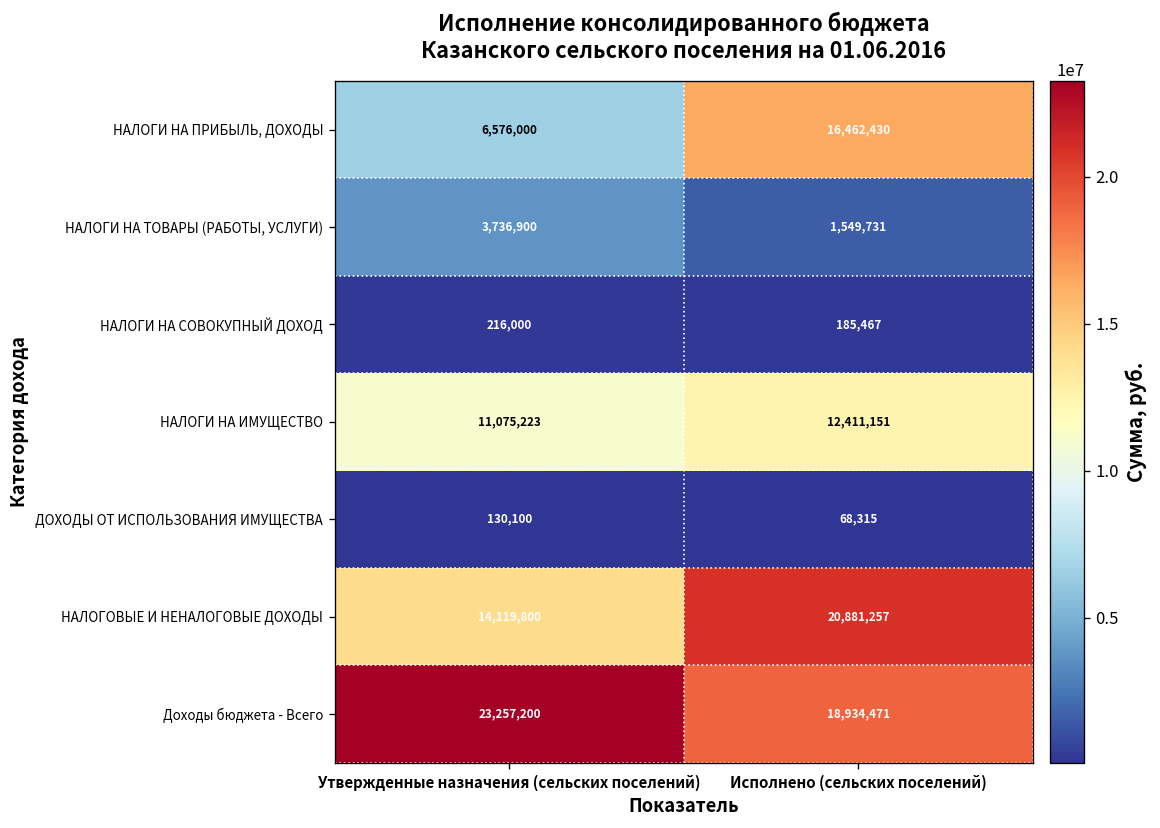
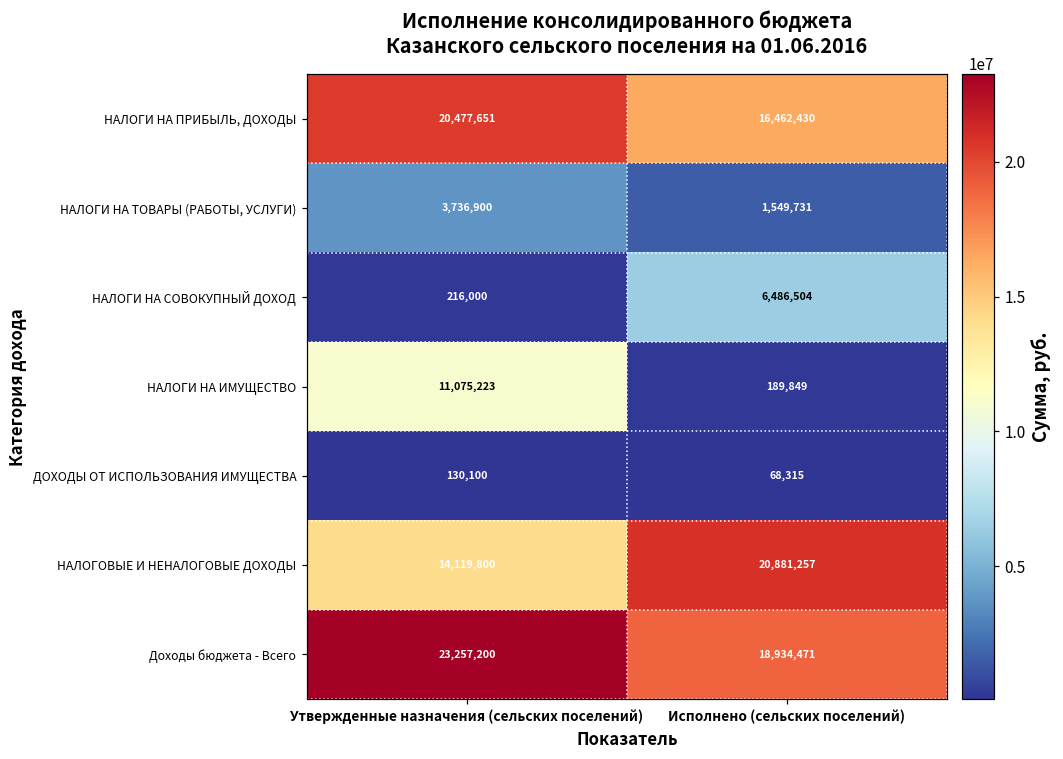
  {
    "НАЛОГИ НА ПРИБЫЛЬ, ДОХОДЫ": {
-     "Утвержденные назначения (сельских поселений)": "6,576,000",
+     "Утвержденные назначения (сельских поселений)": "20,477,651",
      "Исполнено (сельских поселений)": "16,462,430"
    },
    "НАЛОГИ НА ТОВАРЫ (РАБОТЫ, УСЛУГИ)": {
      "Утвержденные назначения (сельских поселений)": "3,736,900",
      "Исполнено (сельских поселений)": "1,549,731"
    },
    "НАЛОГИ НА СОВОКУПНЫЙ ДОХОД": {
      "Утвержденные назначения (сельских поселений)": "216,000",
-     "Исполнено (сельских поселений)": "185,467"
+     "Исполнено (сельских поселений)": "6,486,504"
    },
    "НАЛОГИ НА ИМУЩЕСТВО": {
      "Утвержденные назначения (сельских поселений)": "11,075,223",
-     "Исполнено (сельских поселений)": "12,411,151"
+     "Исполнено (сельских поселений)": "189,849"
    },
    "ДОХОДЫ ОТ ИСПОЛЬЗОВАНИЯ ИМУЩЕСТВА": {
      "Утвержденные назначения (сельских поселений)": "130,100",
      "Исполнено (сельских поселений)": "68,315"
    },
    "НАЛОГОВЫЕ И НЕНАЛОГОВЫЕ ДОХОДЫ": {
      "Утвержденные назначения (сельских поселений)": "14,119,800",
      "Исполнено (сельских поселений)": "20,881,257"
    },
    "Доходы бюджета - Всего": {
      "Утвержденные назначения (сельских поселений)": "23,257,200",
      "Исполнено (сельских поселений)": "18,934,471"
    }
  }
